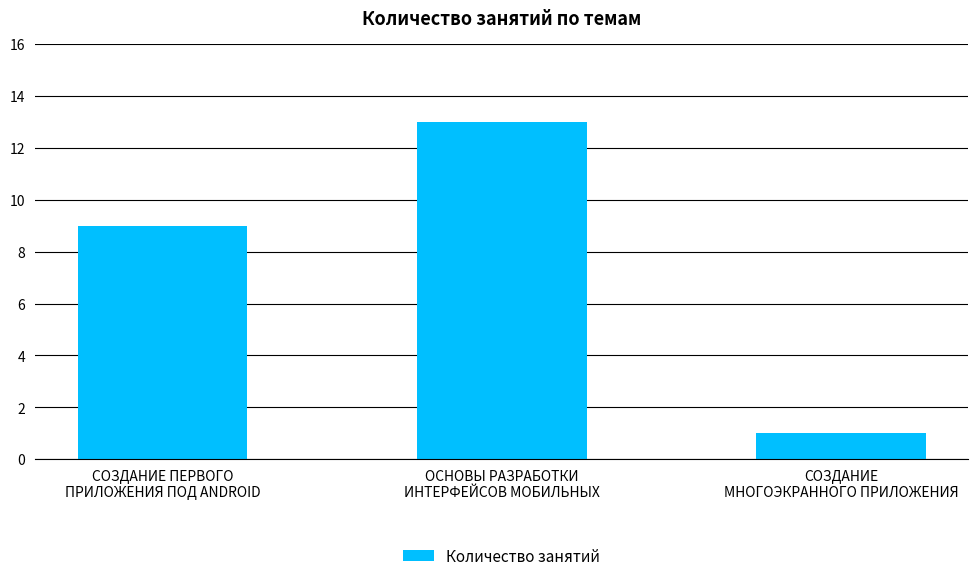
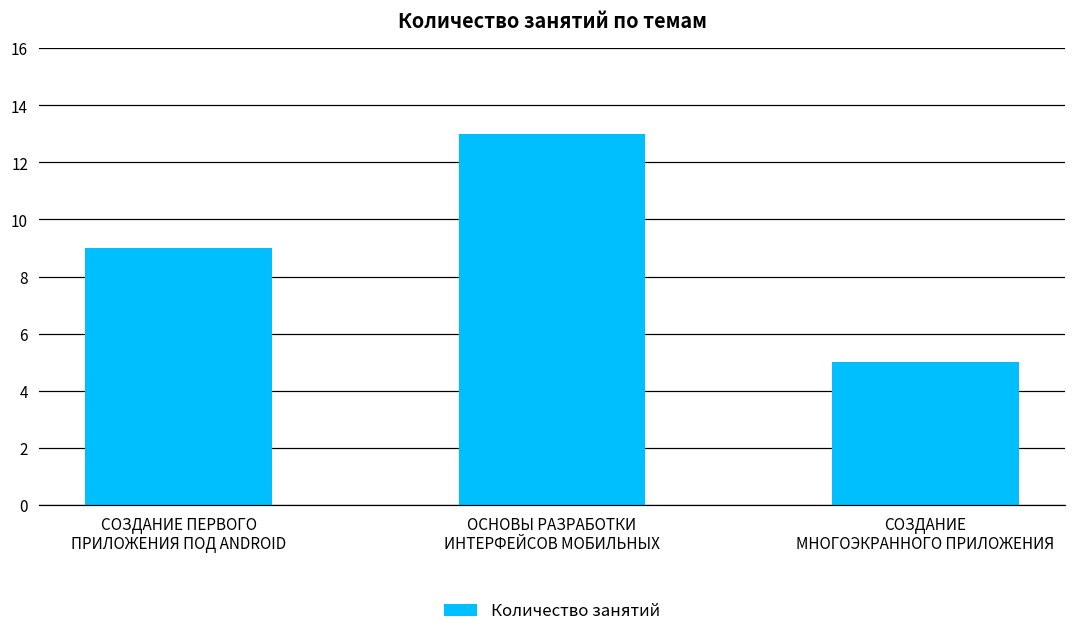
  {
    "СОЗДАНИЕ ПЕРВОГО ПРИЛОЖЕНИЯ ПОД ANDROID": 9,
    "ОСНОВЫ РАЗРАБОТКИ ИНТЕРФЕЙСОВ МОБИЛЬНЫХ": 13,
-   "СОЗДАНИЕ МНОГОЭКРАННОГО ПРИЛОЖЕНИЯ": 1
+   "СОЗДАНИЕ МНОГОЭКРАННОГО ПРИЛОЖЕНИЯ": 5
  }
